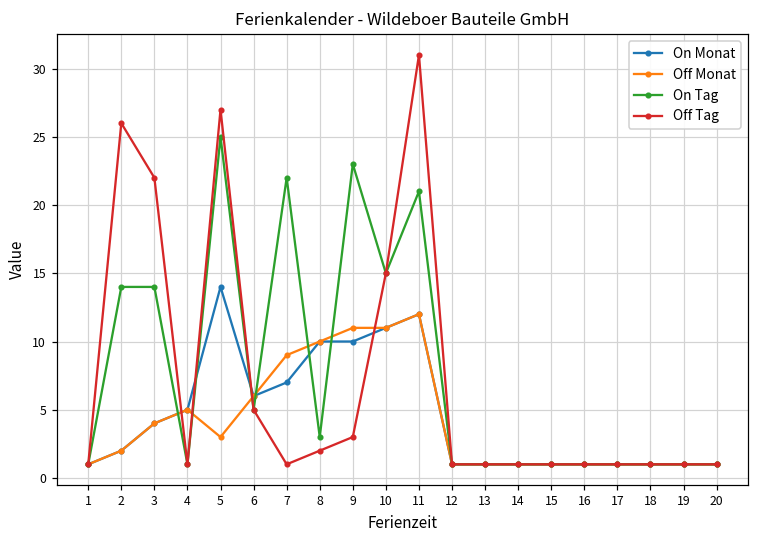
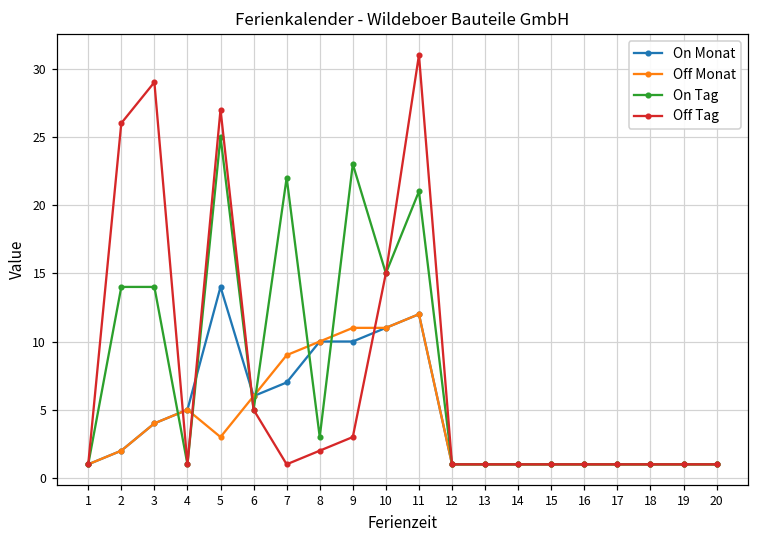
  {
    "On Monat": {
      "5": 14,
      "7": 7,
      "9": 10
    },
    "Off Monat": {
      "5": 3,
      "7": 9,
      "9": 11
    },
    "On Tag": {
      "2": 14,
      "3": 14,
      "5": 25,
      "7": 22,
      "8": 3,
      "9": 23,
      "11": 21
    },
    "Off Tag": {
      "2": 26,
-     "3": 22,
+     "3": 29,
      "5": 27,
      "7": 1,
      "8": 2,
      "9": 3,
      "11": 31
    }
  }
